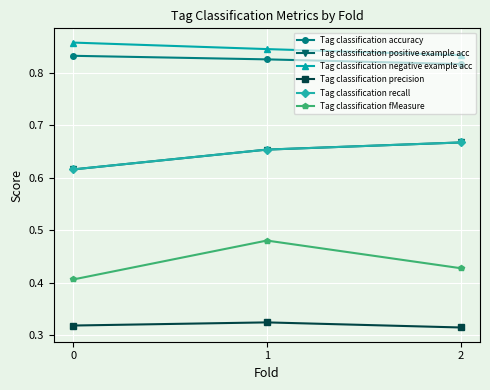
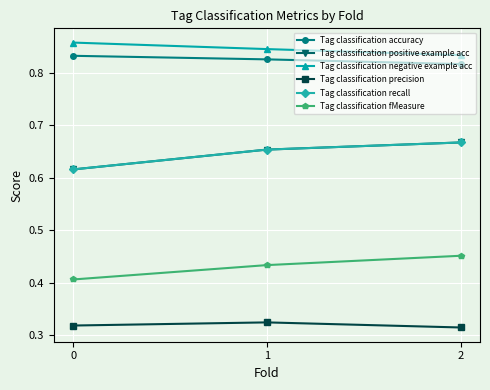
  {
    "Tag classification precision": {
      "0": 0.32,
      "1": 0.32,
      "2": 0.31
    },
    "Tag classification fMeasure": {
      "0": 0.41,
-     "1": 0.48,
-     "2": 0.43
+     "1": 0.43,
+     "2": 0.45
    }
  }
